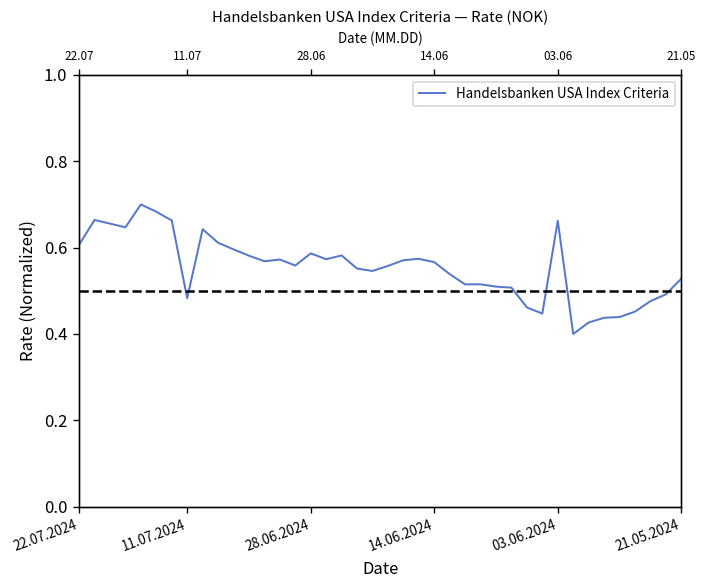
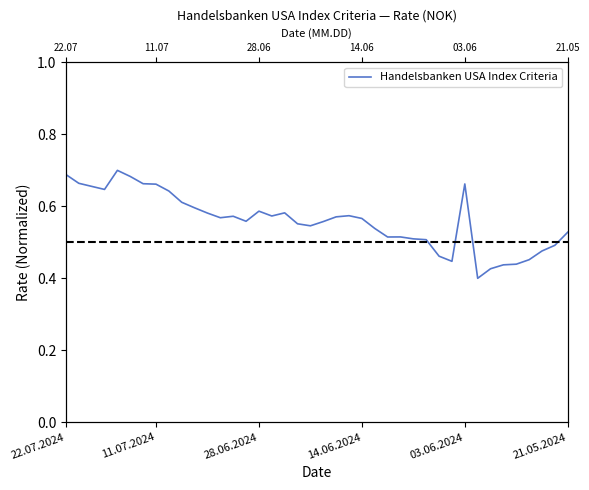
  {
-   "22.07.2024": 0.61,
-   "11.07.2024": 0.48,
+   "22.07.2024": 0.69,
+   "11.07.2024": 0.66,
    "28.06.2024": 0.59,
    "14.06.2024": 0.57,
    "03.06.2024": 0.66,
    "21.05.2024": 0.53
  }
